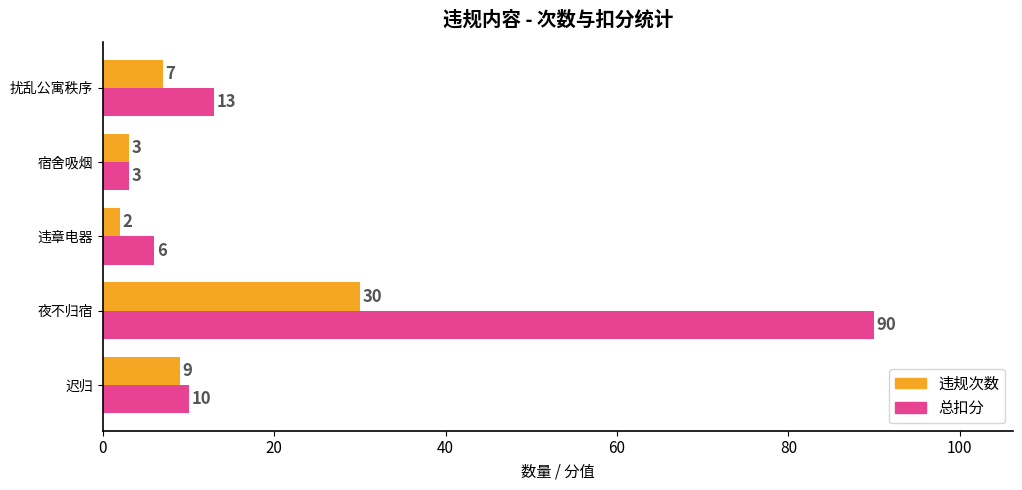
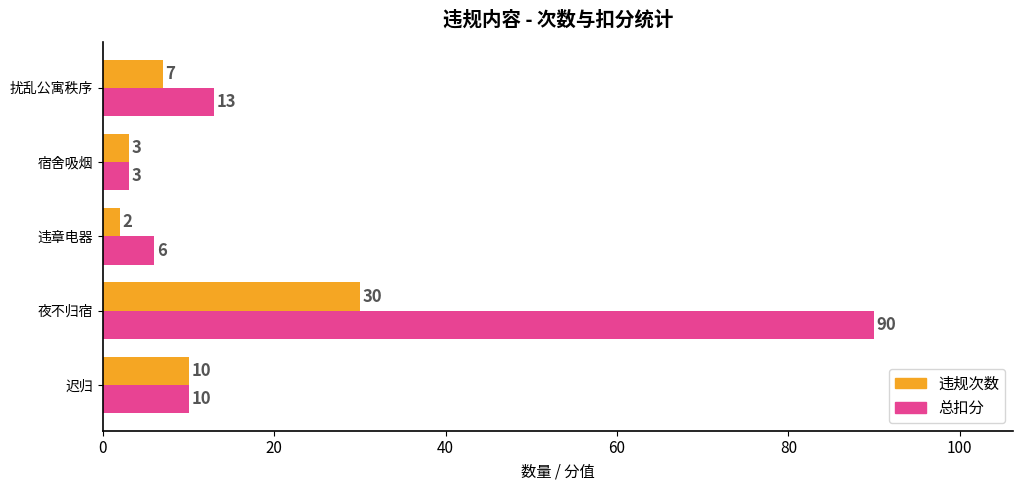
  {
    "违规次数": {
      "扰乱公寓秩序": 7,
      "宿舍吸烟": 3,
      "违章电器": 2,
      "夜不归宿": 30,
-     "迟归": 9
+     "迟归": 10
    },
    "总扣分": {
      "扰乱公寓秩序": 13,
      "宿舍吸烟": 3,
      "违章电器": 6,
      "夜不归宿": 90,
      "迟归": 10
    }
  }
